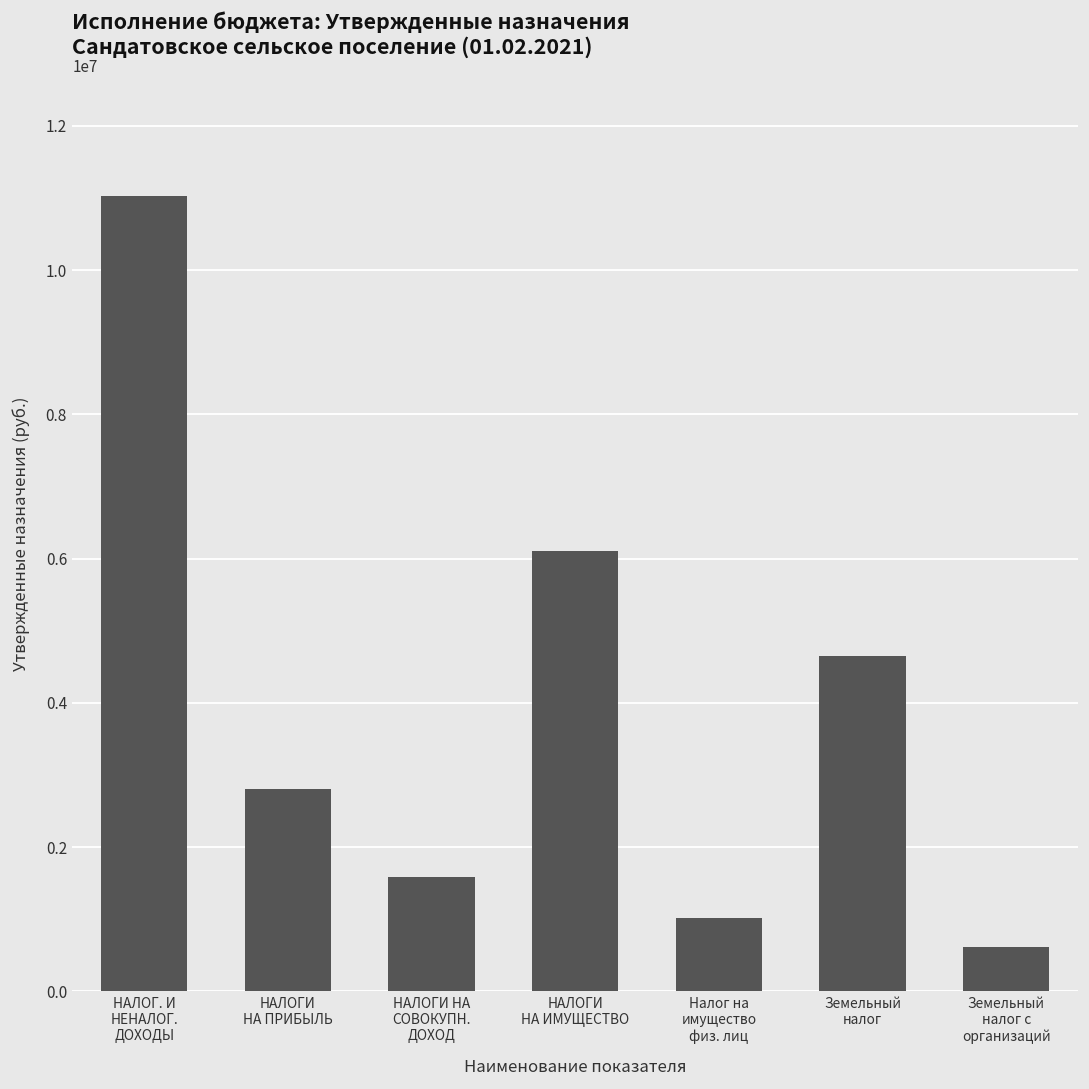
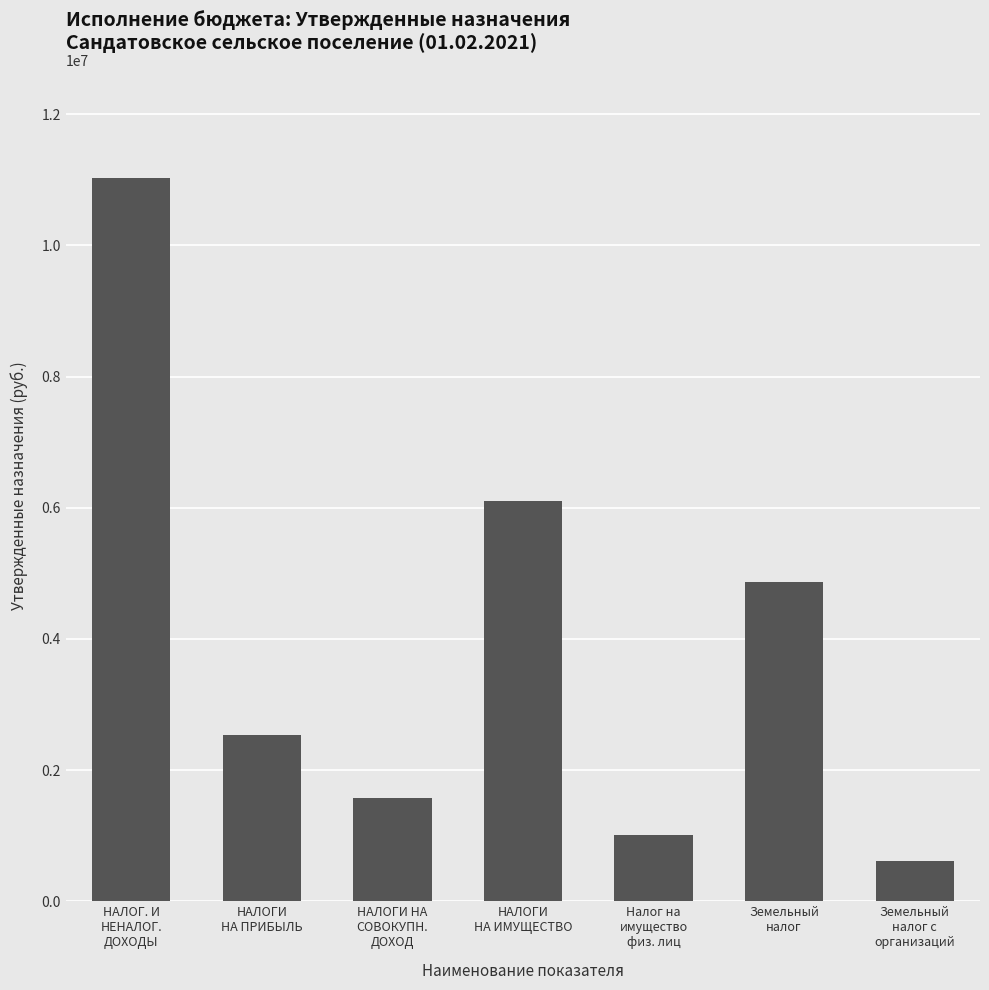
  {
    "НАЛОГ. И НЕНАЛОГ. ДОХОДЫ": 11000000,
-   "НАЛОГИ НА ПРИБЫЛЬ": 2800000,
+   "НАЛОГИ НА ПРИБЫЛЬ": 2500000,
    "НАЛОГИ НА СОВОКУПН. ДОХОД": 1600000,
    "НАЛОГИ НА ИМУЩЕСТВО": 6100000,
    "Налог на имущество физ. лиц": 1000000,
-   "Земельный налог": 4700000,
+   "Земельный налог": 4900000,
    "Земельный налог с организаций": 600000
  }
